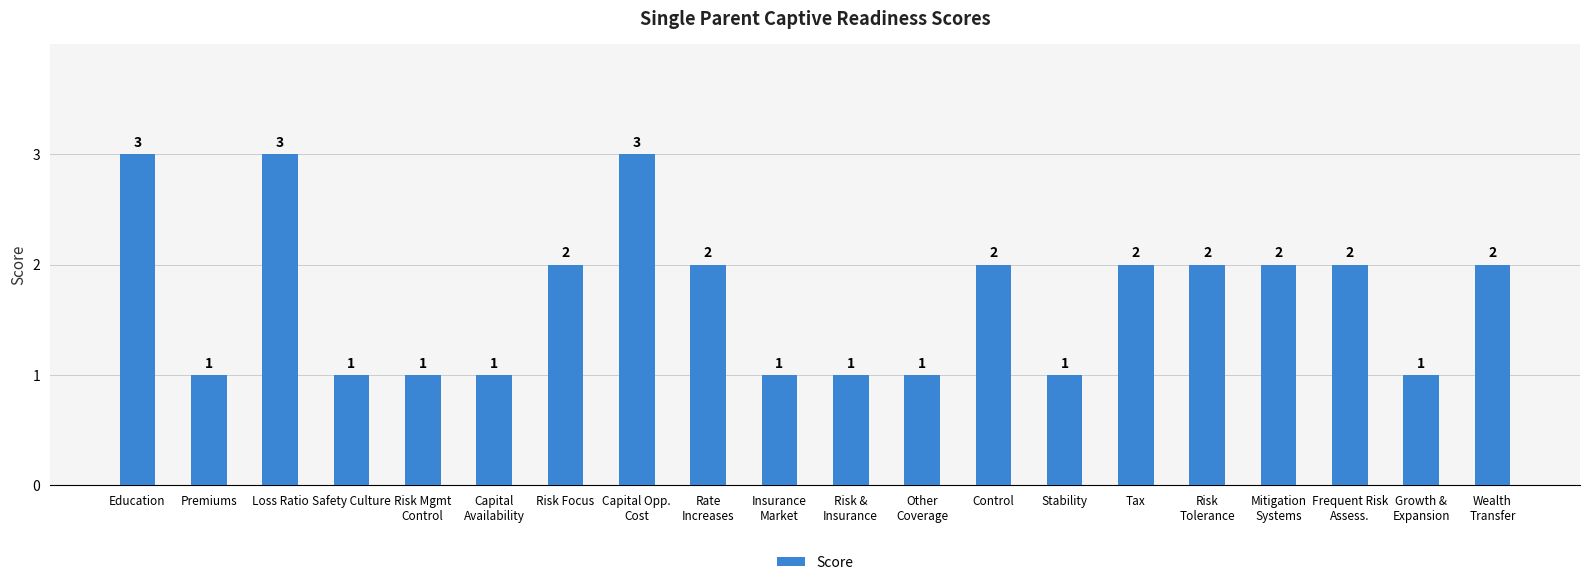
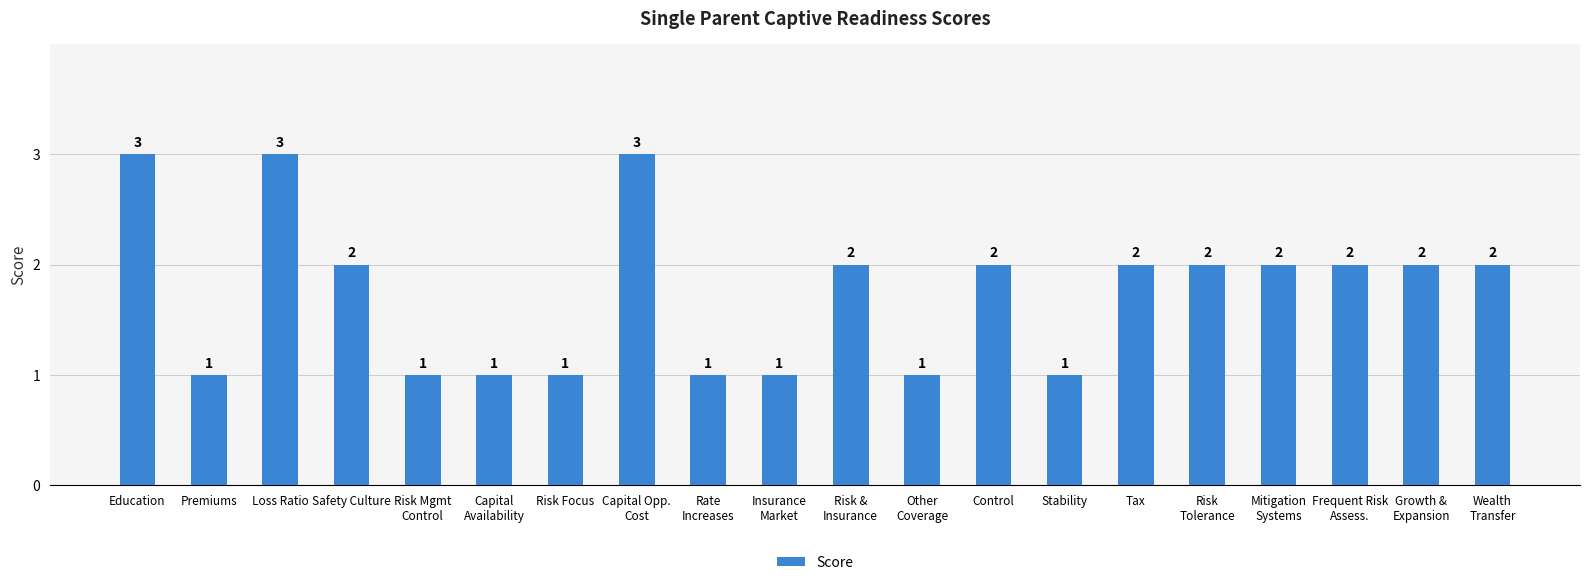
  {
    "Education": 3,
    "Premiums": 1,
    "Loss Ratio": 3,
-   "Safety Culture": 1,
+   "Safety Culture": 2,
    "Risk Mgmt Control": 1,
    "Capital Availability": 1,
-   "Risk Focus": 2,
+   "Risk Focus": 1,
    "Capital Opp. Cost": 3,
-   "Rate Increases": 2,
+   "Rate Increases": 1,
    "Insurance Market": 1,
-   "Risk & Insurance": 1,
+   "Risk & Insurance": 2,
    "Other Coverage": 1,
    "Control": 2,
    "Stability": 1,
    "Tax": 2,
    "Risk Tolerance": 2,
    "Mitigation Systems": 2,
    "Frequent Risk Assess.": 2,
-   "Growth & Expansion": 1,
+   "Growth & Expansion": 2,
    "Wealth Transfer": 2
  }
